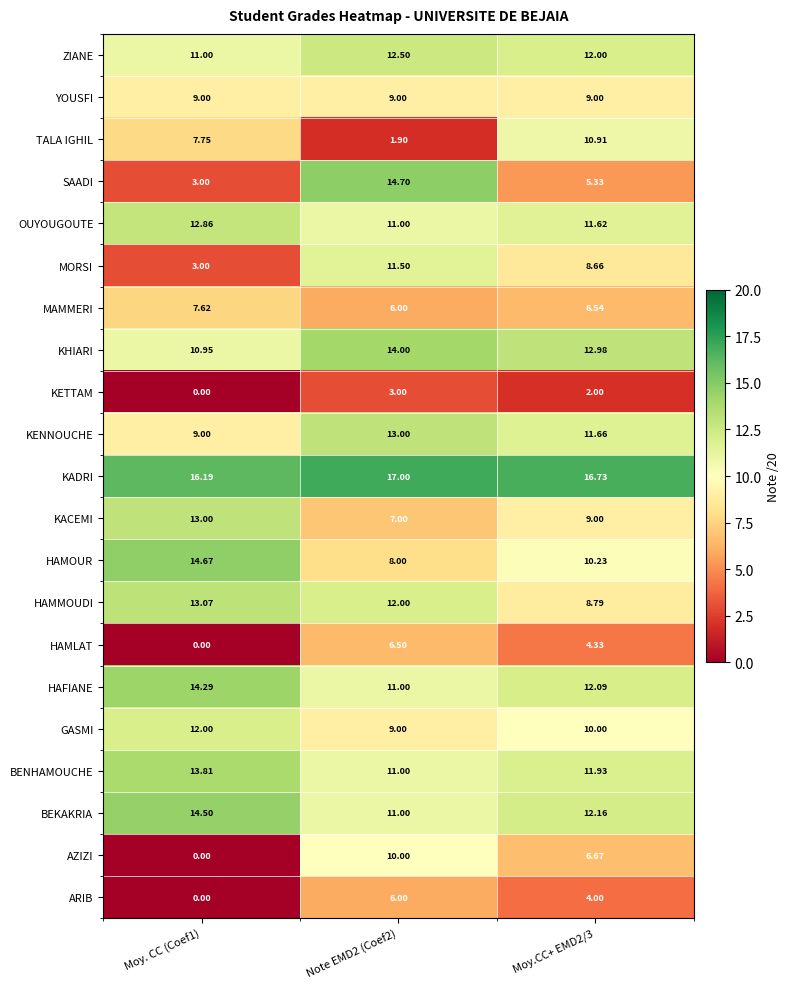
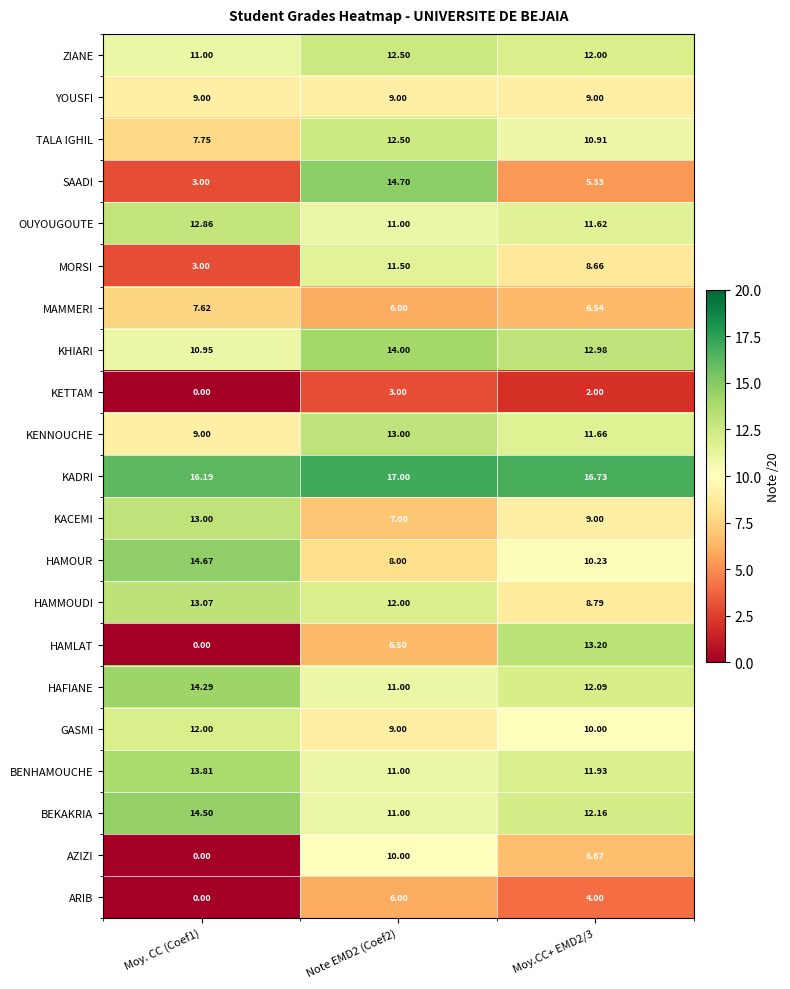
  {
    "ZIANE": {
      "Moy. CC (Coef1)": 11.00,
      "Note EMD2 (Coef2)": 12.50,
      "Moy.CC+ EMD2/3": 12.00
    },
    "YOUSFI": {
      "Moy. CC (Coef1)": 9.00,
      "Note EMD2 (Coef2)": 9.00,
      "Moy.CC+ EMD2/3": 9.00
    },
    "TALA IGHIL": {
      "Moy. CC (Coef1)": 7.75,
-     "Note EMD2 (Coef2)": 1.90,
+     "Note EMD2 (Coef2)": 12.50,
      "Moy.CC+ EMD2/3": 10.91
    },
    "SAADI": {
      "Moy. CC (Coef1)": 3.00,
      "Note EMD2 (Coef2)": 14.70,
      "Moy.CC+ EMD2/3": 5.33
    },
    "OUYOUGOUTE": {
      "Moy. CC (Coef1)": 12.86,
      "Note EMD2 (Coef2)": 11.00,
      "Moy.CC+ EMD2/3": 11.62
    },
    "MORSI": {
      "Moy. CC (Coef1)": 3.00,
      "Note EMD2 (Coef2)": 11.50,
      "Moy.CC+ EMD2/3": 8.66
    },
    "MAMMERI": {
      "Moy. CC (Coef1)": 7.62,
      "Note EMD2 (Coef2)": 6.00,
      "Moy.CC+ EMD2/3": 6.54
    },
    "KHIARI": {
      "Moy. CC (Coef1)": 10.95,
      "Note EMD2 (Coef2)": 14.00,
      "Moy.CC+ EMD2/3": 12.98
    },
    "KETTAM": {
      "Moy. CC (Coef1)": 0.00,
      "Note EMD2 (Coef2)": 3.00,
      "Moy.CC+ EMD2/3": 2.00
    },
    "KENNOUCHE": {
      "Moy. CC (Coef1)": 9.00,
      "Note EMD2 (Coef2)": 13.00,
      "Moy.CC+ EMD2/3": 11.66
    },
    "KADRI": {
      "Moy. CC (Coef1)": 16.19,
      "Note EMD2 (Coef2)": 17.00,
      "Moy.CC+ EMD2/3": 16.73
    },
    "KACEMI": {
      "Moy. CC (Coef1)": 13.00,
      "Note EMD2 (Coef2)": 7.00,
      "Moy.CC+ EMD2/3": 9.00
    },
    "HAMOUR": {
      "Moy. CC (Coef1)": 14.67,
      "Note EMD2 (Coef2)": 8.00,
      "Moy.CC+ EMD2/3": 10.23
    },
    "HAMMOUDI": {
      "Moy. CC (Coef1)": 13.07,
      "Note EMD2 (Coef2)": 12.00,
      "Moy.CC+ EMD2/3": 8.79
    },
    "HAMLAT": {
      "Moy. CC (Coef1)": 0.00,
      "Note EMD2 (Coef2)": 6.50,
-     "Moy.CC+ EMD2/3": 4.33
+     "Moy.CC+ EMD2/3": 13.20
    },
    "HAFIANE": {
      "Moy. CC (Coef1)": 14.29,
      "Note EMD2 (Coef2)": 11.00,
      "Moy.CC+ EMD2/3": 12.09
    },
    "GASMI": {
      "Moy. CC (Coef1)": 12.00,
      "Note EMD2 (Coef2)": 9.00,
      "Moy.CC+ EMD2/3": 10.00
    },
    "BENHAMOUCHE": {
      "Moy. CC (Coef1)": 13.81,
      "Note EMD2 (Coef2)": 11.00,
      "Moy.CC+ EMD2/3": 11.93
    },
    "BEKAKRIA": {
      "Moy. CC (Coef1)": 14.50,
      "Note EMD2 (Coef2)": 11.00,
      "Moy.CC+ EMD2/3": 12.16
    },
    "AZIZI": {
      "Moy. CC (Coef1)": 0.00,
      "Note EMD2 (Coef2)": 10.00,
      "Moy.CC+ EMD2/3": 6.67
    },
    "ARIB": {
      "Moy. CC (Coef1)": 0.00,
      "Note EMD2 (Coef2)": 6.00,
      "Moy.CC+ EMD2/3": 4.00
    }
  }
